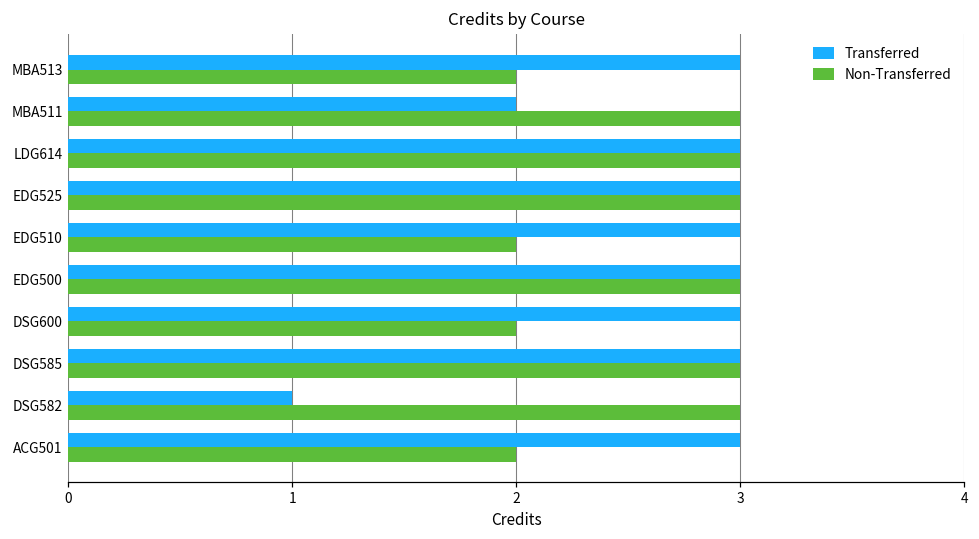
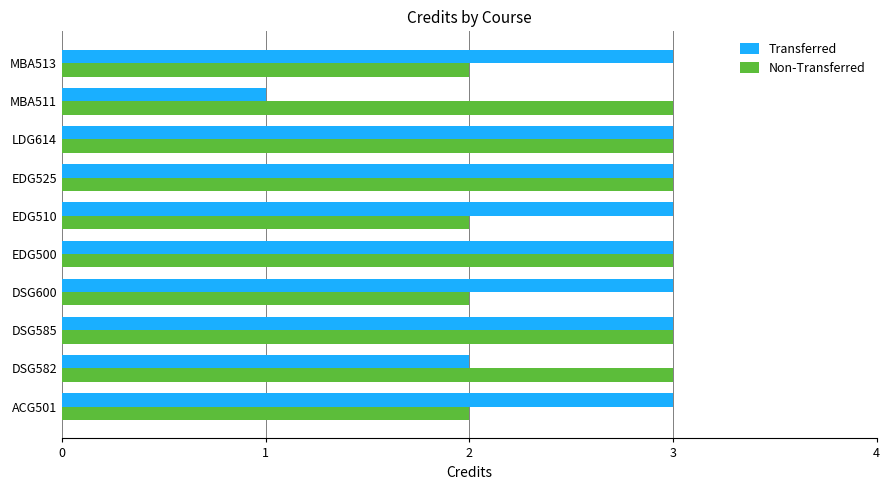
  {
    "Transferred": {
      "MBA513": 3,
-     "MBA511": 2,
+     "MBA511": 1,
      "LDG614": 3,
      "EDG525": 3,
      "EDG510": 3,
      "EDG500": 3,
      "DSG600": 3,
      "DSG585": 3,
-     "DSG582": 1,
+     "DSG582": 2,
      "ACG501": 3
    },
    "Non-Transferred": {
      "MBA513": 2,
      "MBA511": 3,
      "LDG614": 3,
      "EDG525": 3,
      "EDG510": 2,
      "EDG500": 3,
      "DSG600": 2,
      "DSG585": 3,
      "DSG582": 3,
      "ACG501": 2
    }
  }
